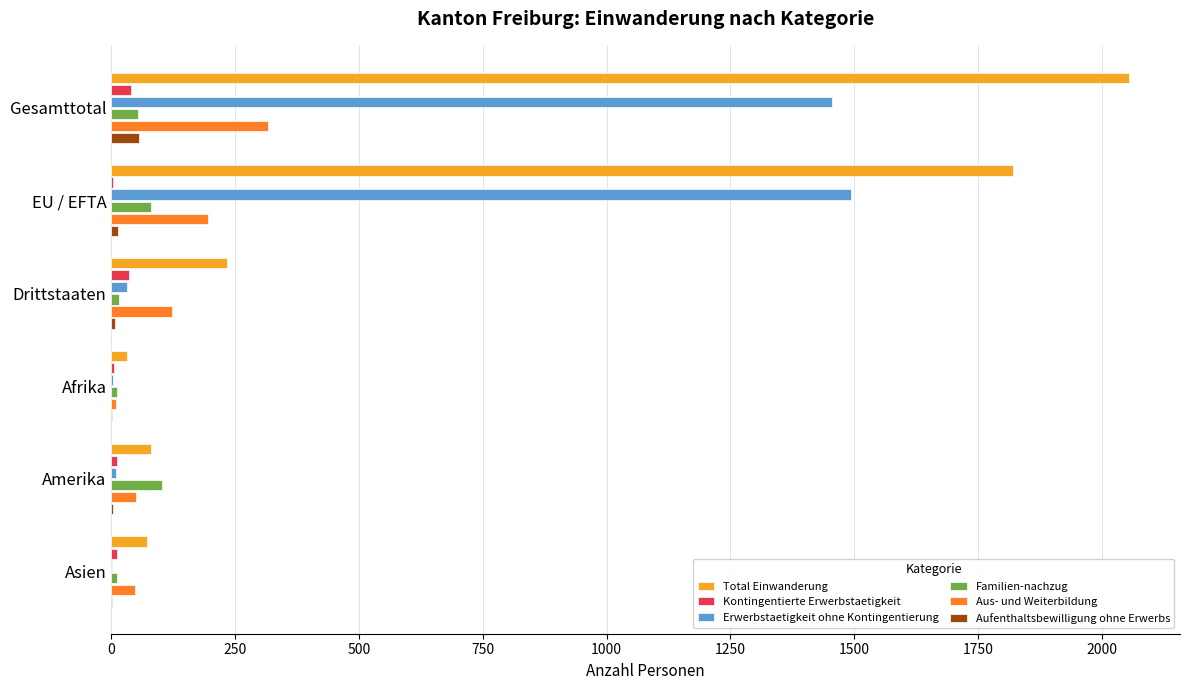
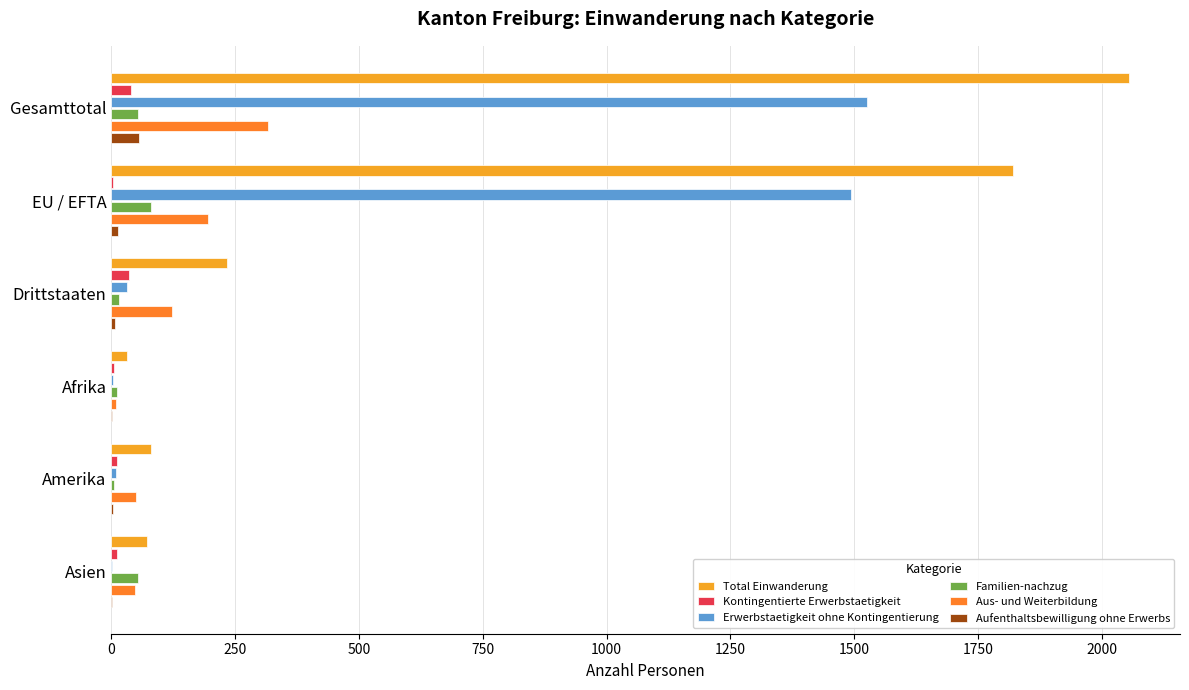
  {
    "Kontingentierte Erwerbstaetigkeit": {
      "Gesamttotal": 40,
      "Drittstaaten": 40,
      "Afrika": 10,
      "Amerika": 10,
      "Asien": 10
    },
    "Erwerbstaetigkeit ohne Kontingentierung": {
-     "Gesamttotal": 1460,
+     "Gesamttotal": 1530,
      "EU / EFTA": 1490,
      "Drittstaaten": 30,
      "Amerika": 10
    },
    "Familien-nachzug": {
      "Gesamttotal": 50,
      "EU / EFTA": 80,
      "Drittstaaten": 20,
      "Afrika": 10,
-     "Amerika": 100,
-     "Asien": 10
+     "Amerika": 10,
+     "Asien": 50
    },
    "Aufenthaltsbewilligung ohne Erwerbs": {
      "Gesamttotal": 60,
      "EU / EFTA": 10,
      "Drittstaaten": 10
    }
  }
